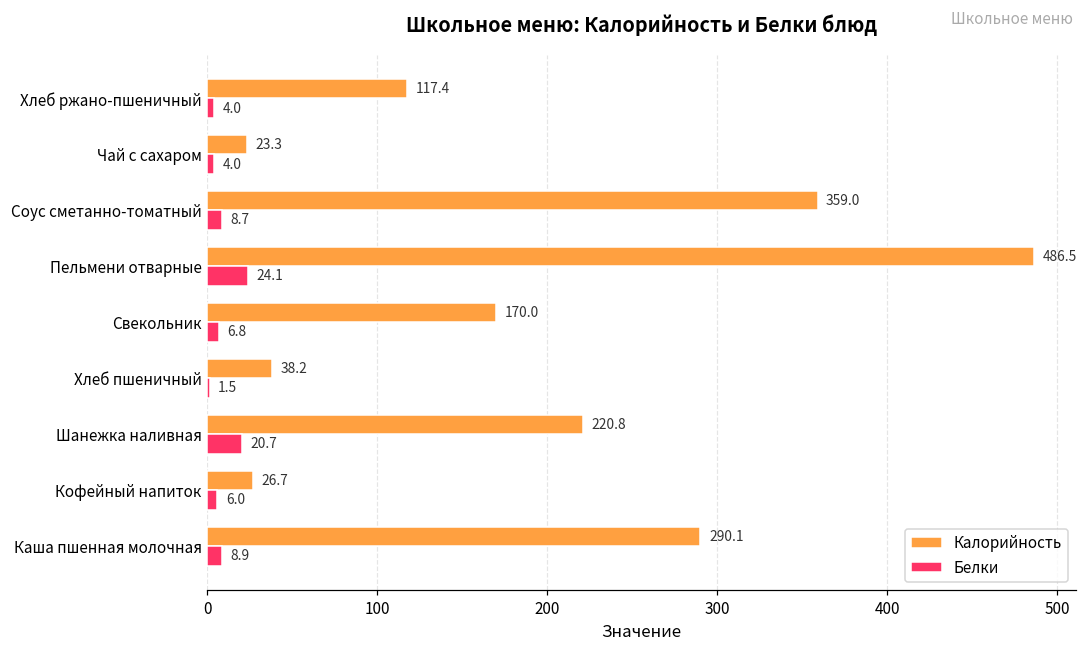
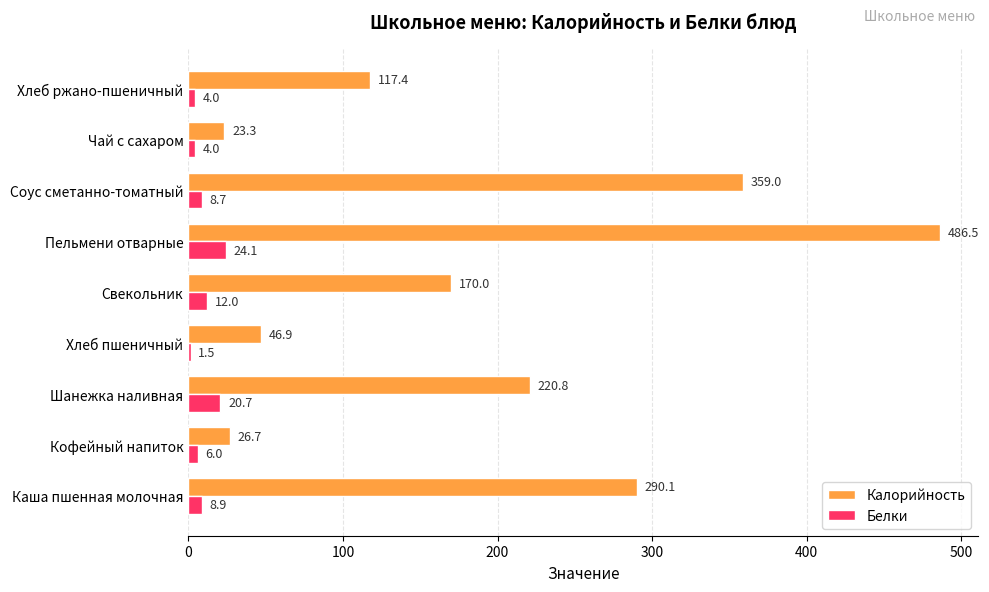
  {
    "Калорийность": {
      "Хлеб ржано-пшеничный": 117.4,
      "Чай с сахаром": 23.3,
      "Соус сметанно-томатный": 359.0,
      "Пельмени отварные": 486.5,
      "Свекольник": 170.0,
-     "Хлеб пшеничный": 38.2,
+     "Хлеб пшеничный": 46.9,
      "Шанежка наливная": 220.8,
      "Кофейный напиток": 26.7,
      "Каша пшенная молочная": 290.1
    },
    "Белки": {
      "Хлеб ржано-пшеничный": 4.0,
      "Чай с сахаром": 4.0,
      "Соус сметанно-томатный": 8.7,
      "Пельмени отварные": 24.1,
-     "Свекольник": 6.8,
+     "Свекольник": 12.0,
      "Хлеб пшеничный": 1.5,
      "Шанежка наливная": 20.7,
      "Кофейный напиток": 6.0,
      "Каша пшенная молочная": 8.9
    }
  }
